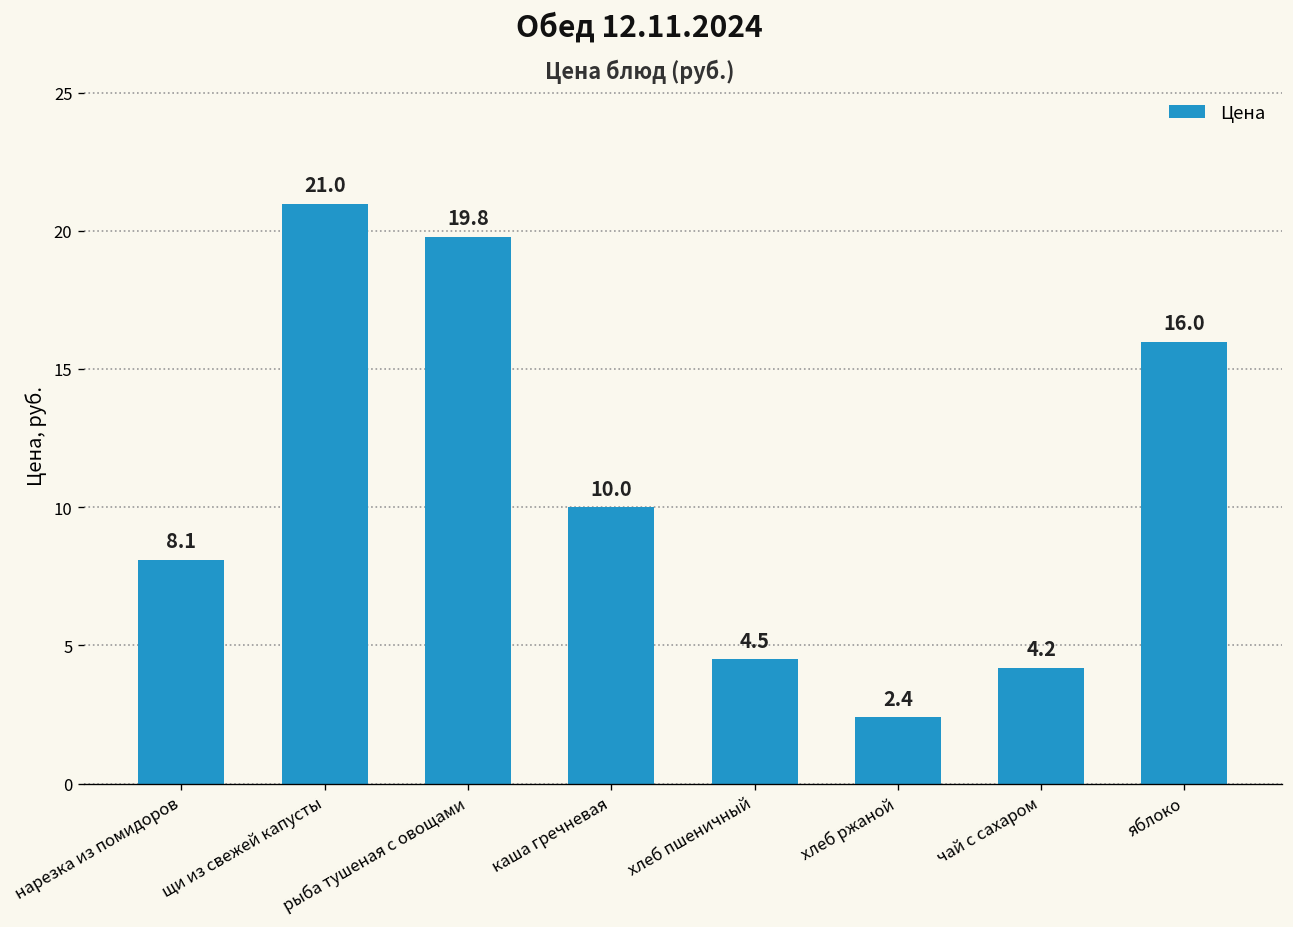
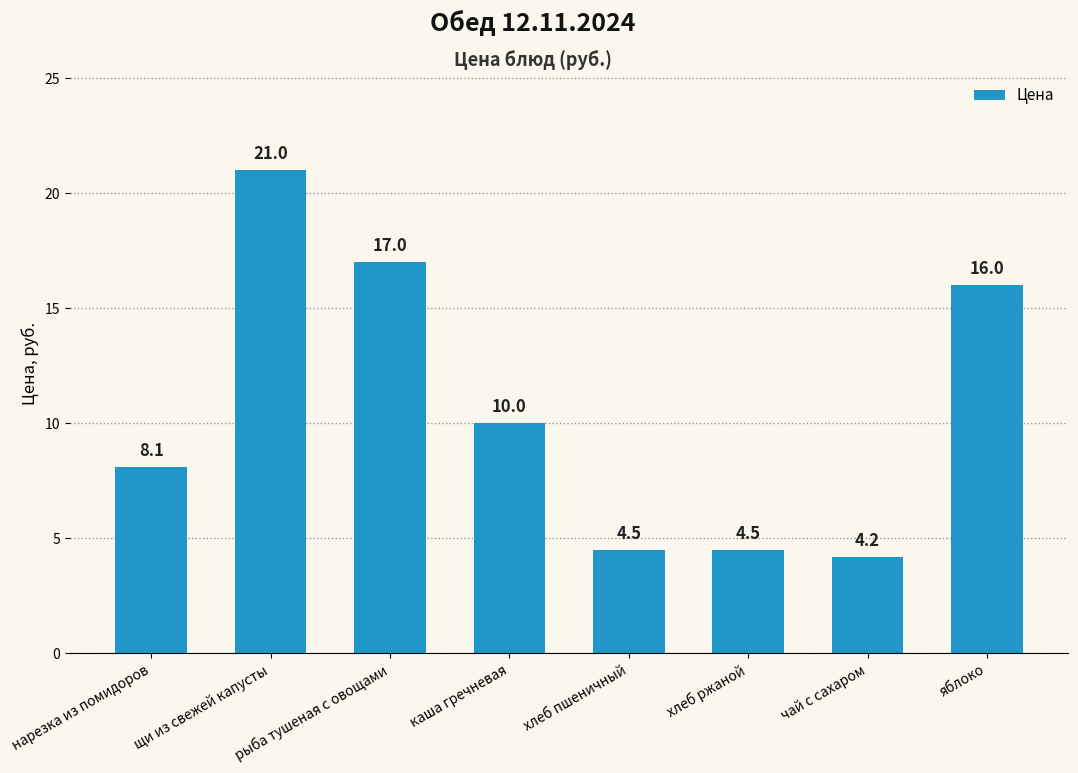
  {
    "нарезка из помидоров": 8.1,
    "щи из свежей капусты": 21.0,
-   "рыба тушеная с овощами": 19.8,
+   "рыба тушеная с овощами": 17.0,
    "каша гречневая": 10.0,
    "хлеб пшеничный": 4.5,
-   "хлеб ржаной": 2.4,
+   "хлеб ржаной": 4.5,
    "чай с сахаром": 4.2,
    "яблоко": 16.0
  }
